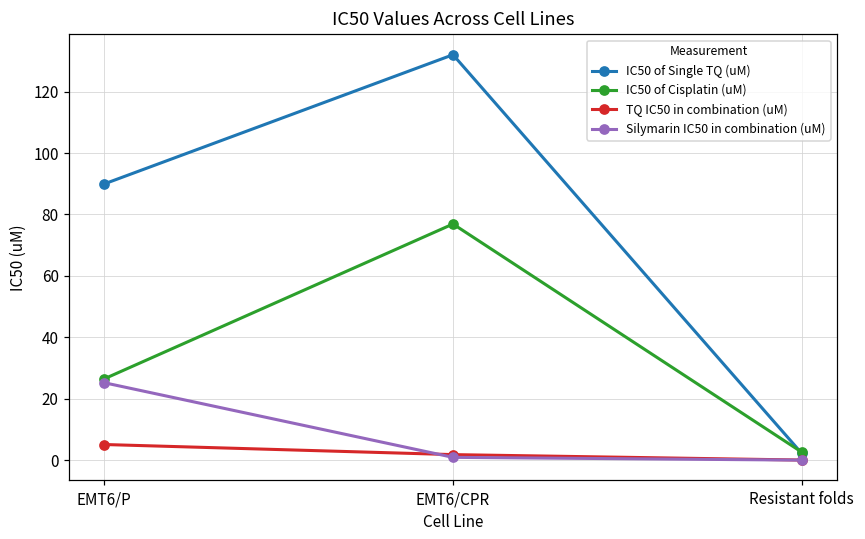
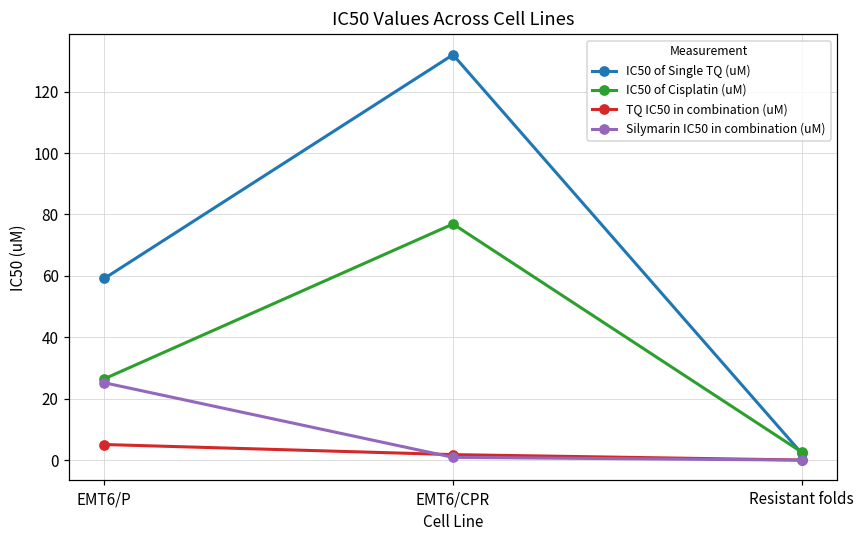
  {
    "IC50 of Single TQ (uM)": {
-     "EMT6/P": 90,
+     "EMT6/P": 59,
      "EMT6/CPR": 132
    },
    "IC50 of Cisplatin (uM)": {
      "EMT6/P": 27,
      "EMT6/CPR": 77
    },
    "TQ IC50 in combination (uM)": {
      "EMT6/P": 5
    },
    "Silymarin IC50 in combination (uM)": {
      "EMT6/P": 25
    }
  }
